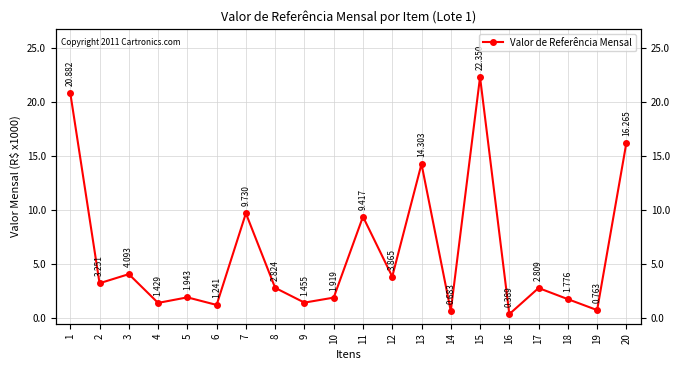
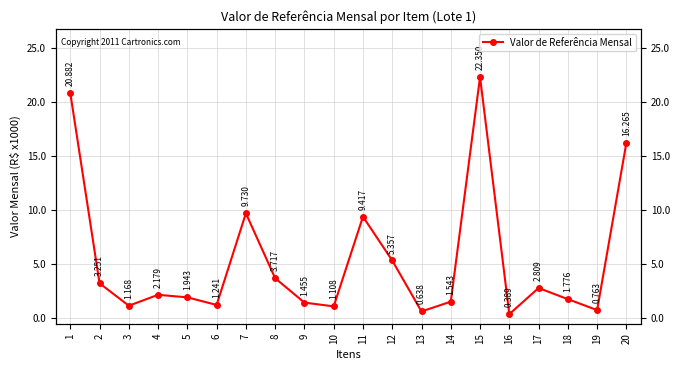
  {
-   "3": 4.093,
-   "4": 1.429,
-   "8": 2.824,
-   "10": 1.919,
-   "12": 3.865,
-   "13": 14.303,
-   "14": 0.683
+   "3": 1.168,
+   "4": 2.179,
+   "8": 3.717,
+   "10": 1.108,
+   "12": 5.357,
+   "13": 0.638,
+   "14": 1.543
  }
